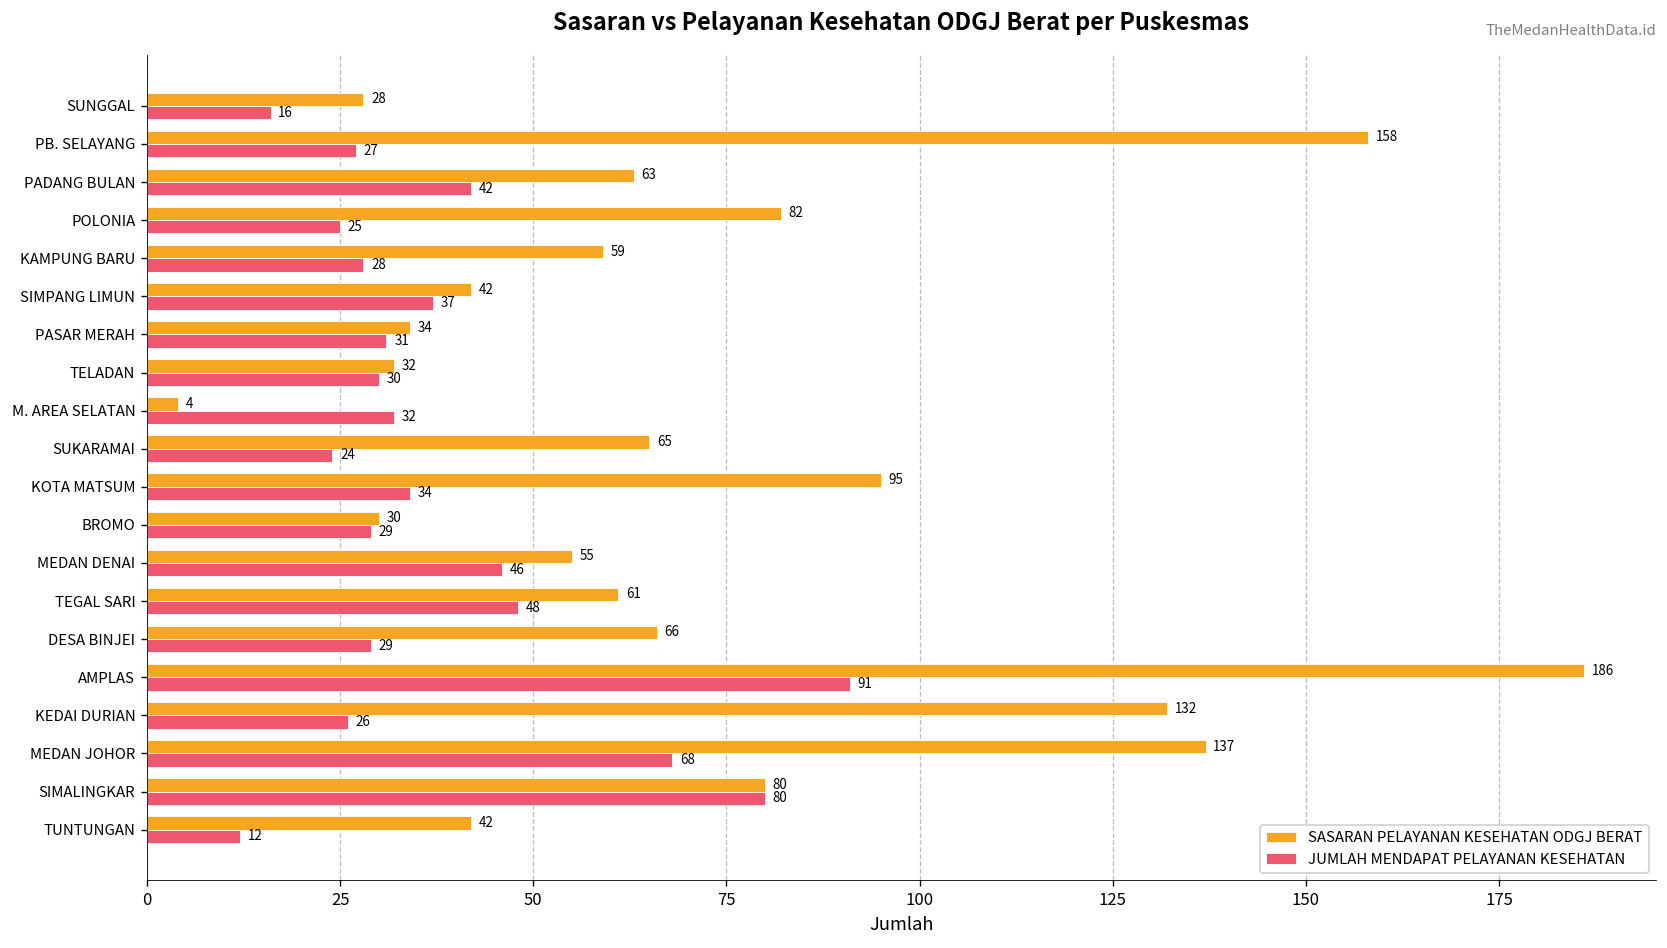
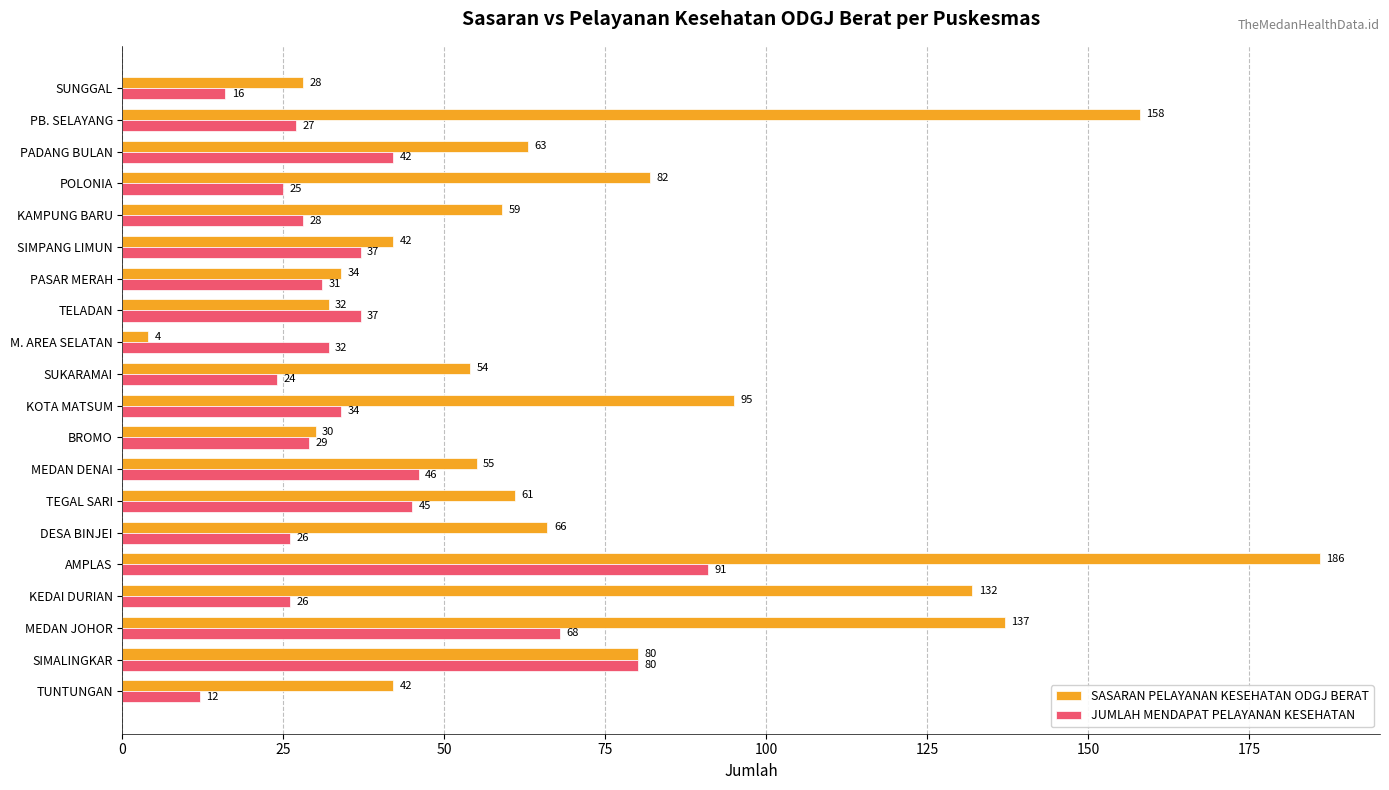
  {
    "SASARAN PELAYANAN KESEHATAN ODGJ BERAT": {
      "SUNGGAL": 28,
      "PB. SELAYANG": 158,
      "PADANG BULAN": 63,
      "POLONIA": 82,
      "KAMPUNG BARU": 59,
      "SIMPANG LIMUN": 42,
      "PASAR MERAH": 34,
      "TELADAN": 32,
      "M. AREA SELATAN": 4,
-     "SUKARAMAI": 65,
+     "SUKARAMAI": 54,
      "KOTA MATSUM": 95,
      "BROMO": 30,
      "MEDAN DENAI": 55,
      "TEGAL SARI": 61,
      "DESA BINJEI": 66,
      "AMPLAS": 186,
      "KEDAI DURIAN": 132,
      "MEDAN JOHOR": 137,
      "SIMALINGKAR": 80,
      "TUNTUNGAN": 42
    },
    "JUMLAH MENDAPAT PELAYANAN KESEHATAN": {
      "SUNGGAL": 16,
      "PB. SELAYANG": 27,
      "PADANG BULAN": 42,
      "POLONIA": 25,
      "KAMPUNG BARU": 28,
      "SIMPANG LIMUN": 37,
      "PASAR MERAH": 31,
-     "TELADAN": 30,
+     "TELADAN": 37,
      "M. AREA SELATAN": 32,
      "SUKARAMAI": 24,
      "KOTA MATSUM": 34,
      "BROMO": 29,
      "MEDAN DENAI": 46,
-     "TEGAL SARI": 48,
-     "DESA BINJEI": 29,
+     "TEGAL SARI": 45,
+     "DESA BINJEI": 26,
      "AMPLAS": 91,
      "KEDAI DURIAN": 26,
      "MEDAN JOHOR": 68,
      "SIMALINGKAR": 80,
      "TUNTUNGAN": 12
    }
  }
